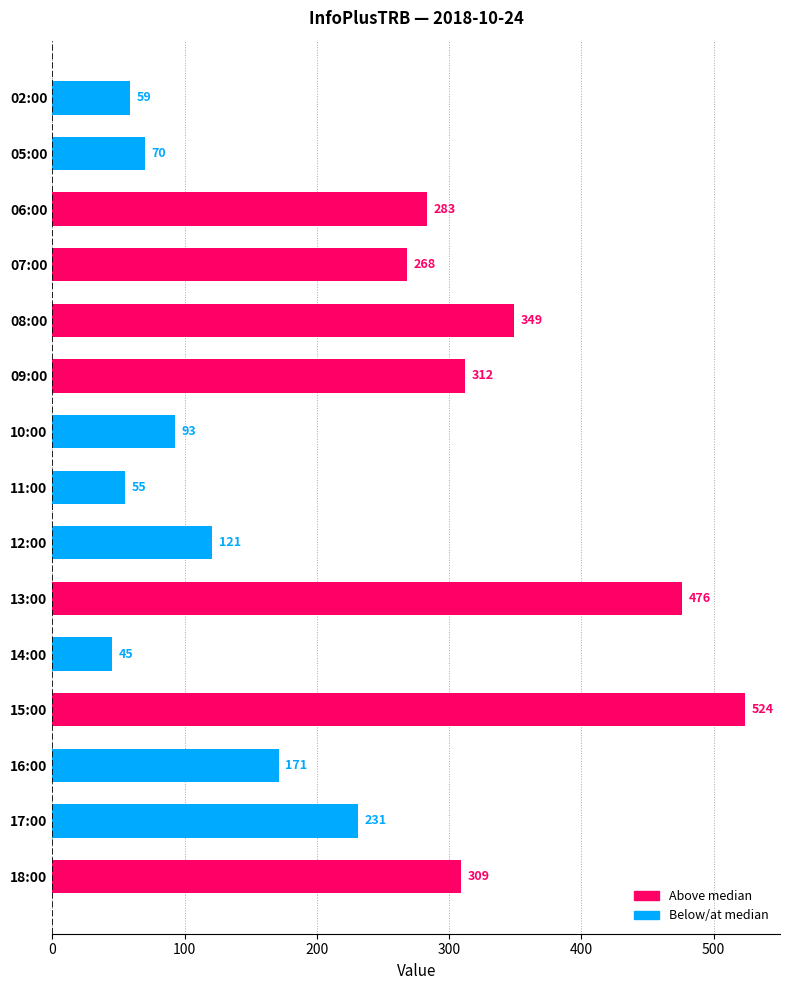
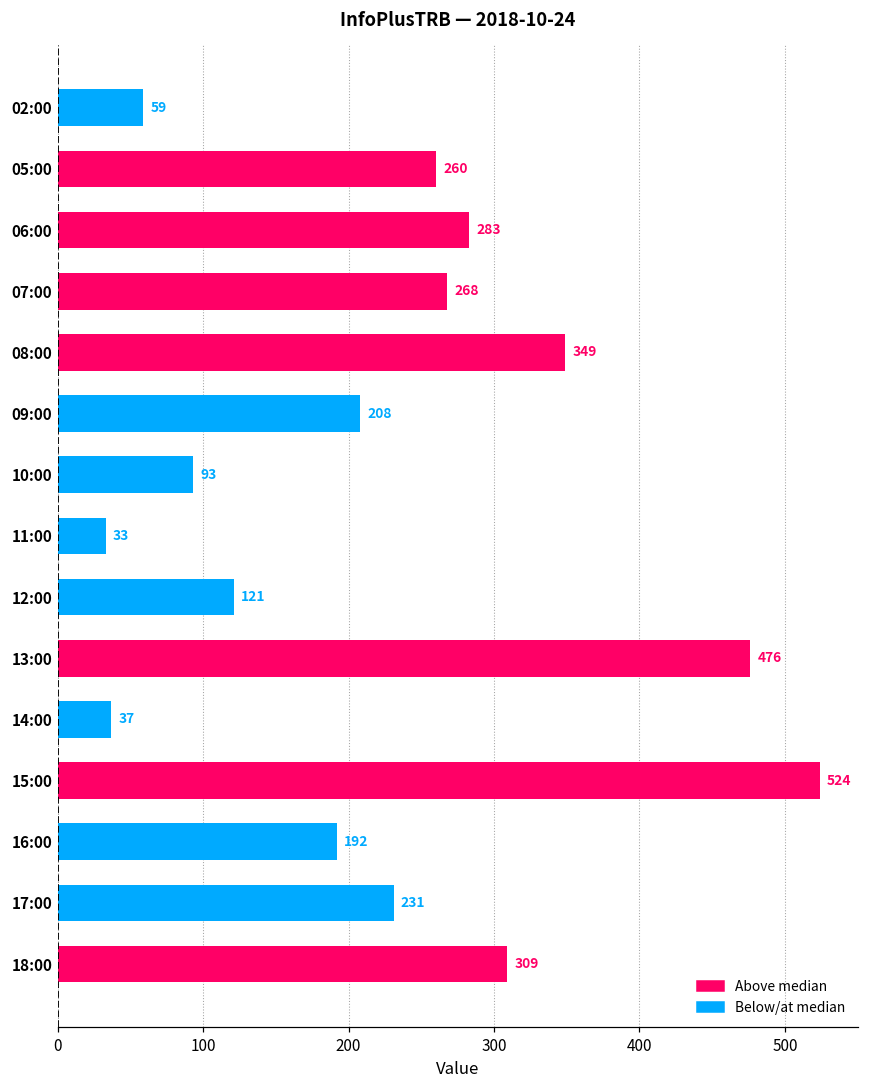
  {
    "02:00": 59,
-   "05:00": 70,
+   "05:00": 260,
    "06:00": 283,
    "07:00": 268,
    "08:00": 349,
-   "09:00": 312,
+   "09:00": 208,
    "10:00": 93,
-   "11:00": 55,
+   "11:00": 33,
    "12:00": 121,
    "13:00": 476,
-   "14:00": 45,
+   "14:00": 37,
    "15:00": 524,
-   "16:00": 171,
+   "16:00": 192,
    "17:00": 231,
    "18:00": 309
  }
